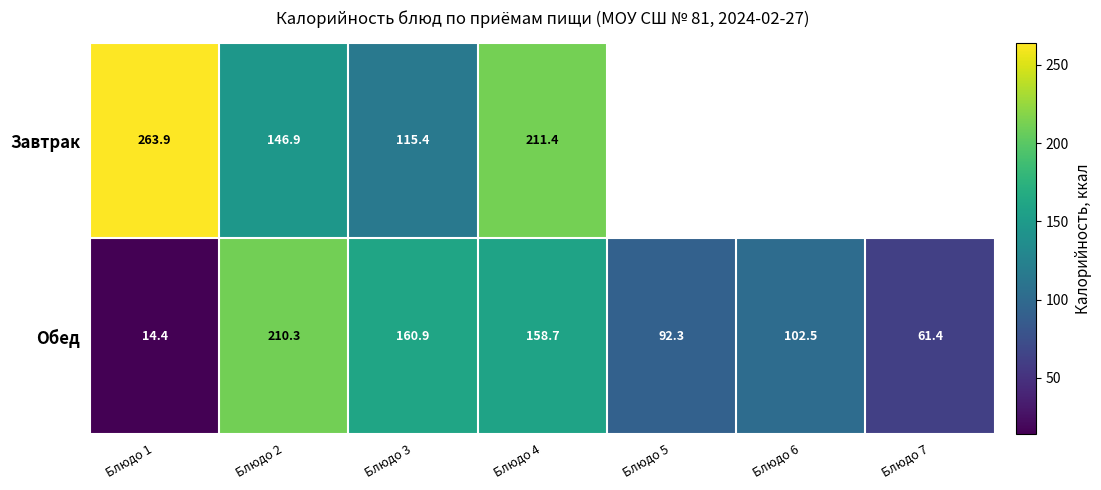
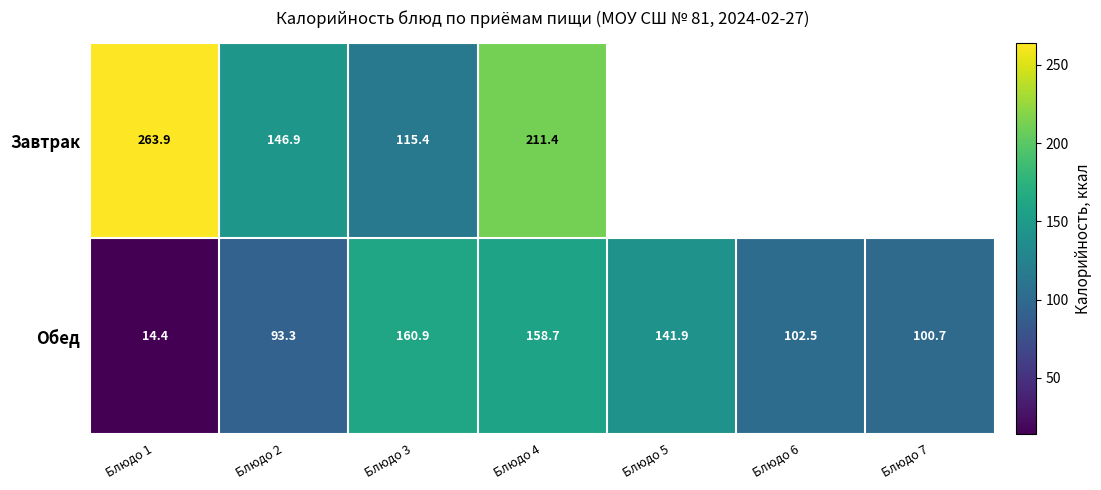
  {
    "Завтрак": {
      "Блюдо 1": 263.9,
      "Блюдо 2": 146.9,
      "Блюдо 3": 115.4,
      "Блюдо 4": 211.4
    },
    "Обед": {
      "Блюдо 1": 14.4,
-     "Блюдо 2": 210.3,
+     "Блюдо 2": 93.3,
      "Блюдо 3": 160.9,
      "Блюдо 4": 158.7,
-     "Блюдо 5": 92.3,
+     "Блюдо 5": 141.9,
      "Блюдо 6": 102.5,
-     "Блюдо 7": 61.4
+     "Блюдо 7": 100.7
    }
  }
